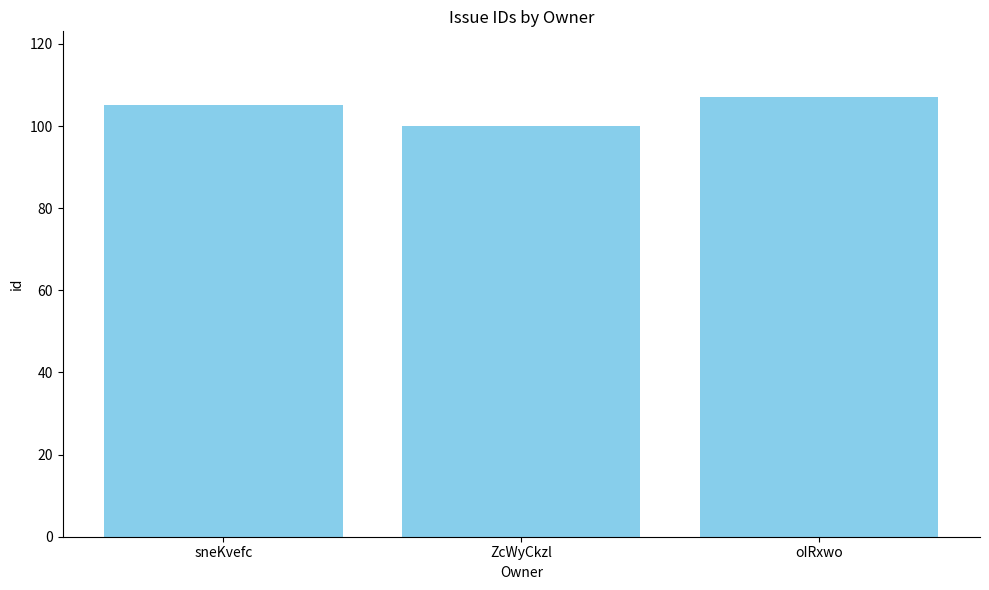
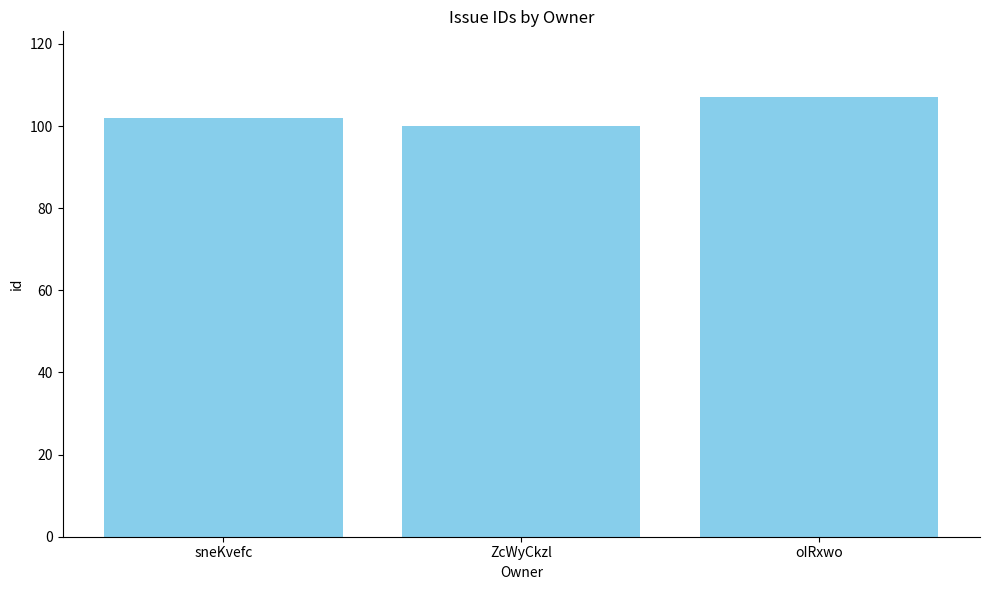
  {
-   "sneKvefc": 105,
+   "sneKvefc": 102,
    "ZcWyCkzl": 100,
    "oIRxwo": 107
  }
